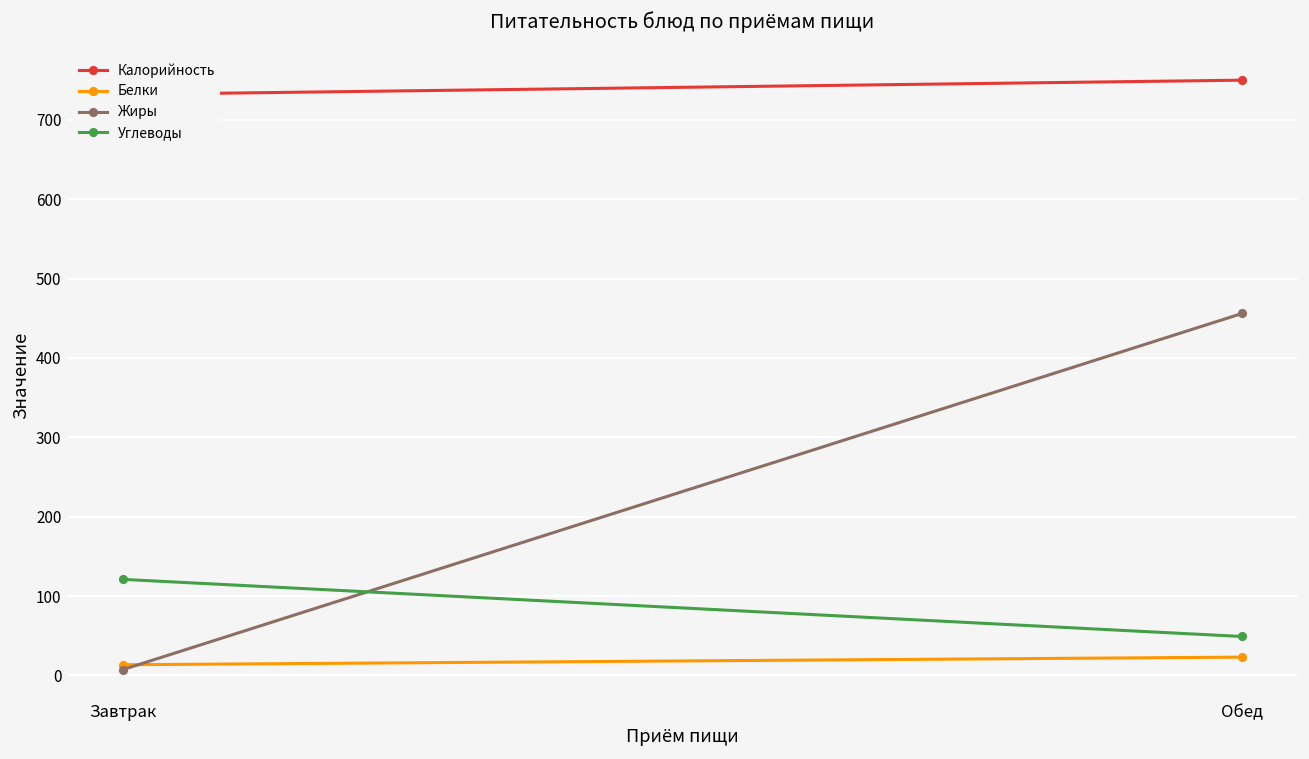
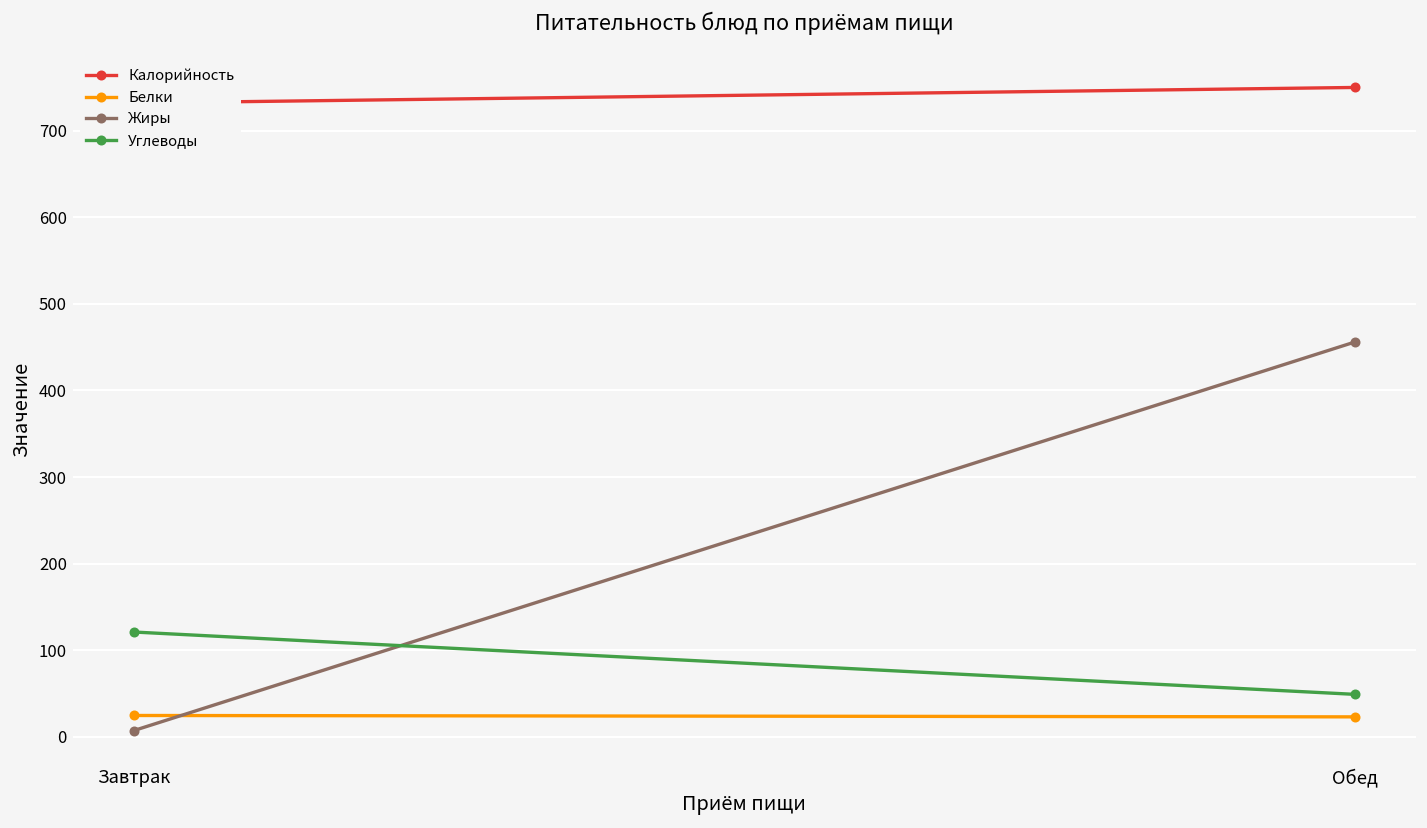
  {
    "Калорийность": {
      "Обед": 750
    },
    "Белки": {
-     "Завтрак": 10,
+     "Завтрак": 20,
      "Обед": 20
    },
    "Жиры": {
      "Завтрак": 10,
      "Обед": 460
    },
    "Углеводы": {
      "Завтрак": 120,
      "Обед": 50
    }
  }
